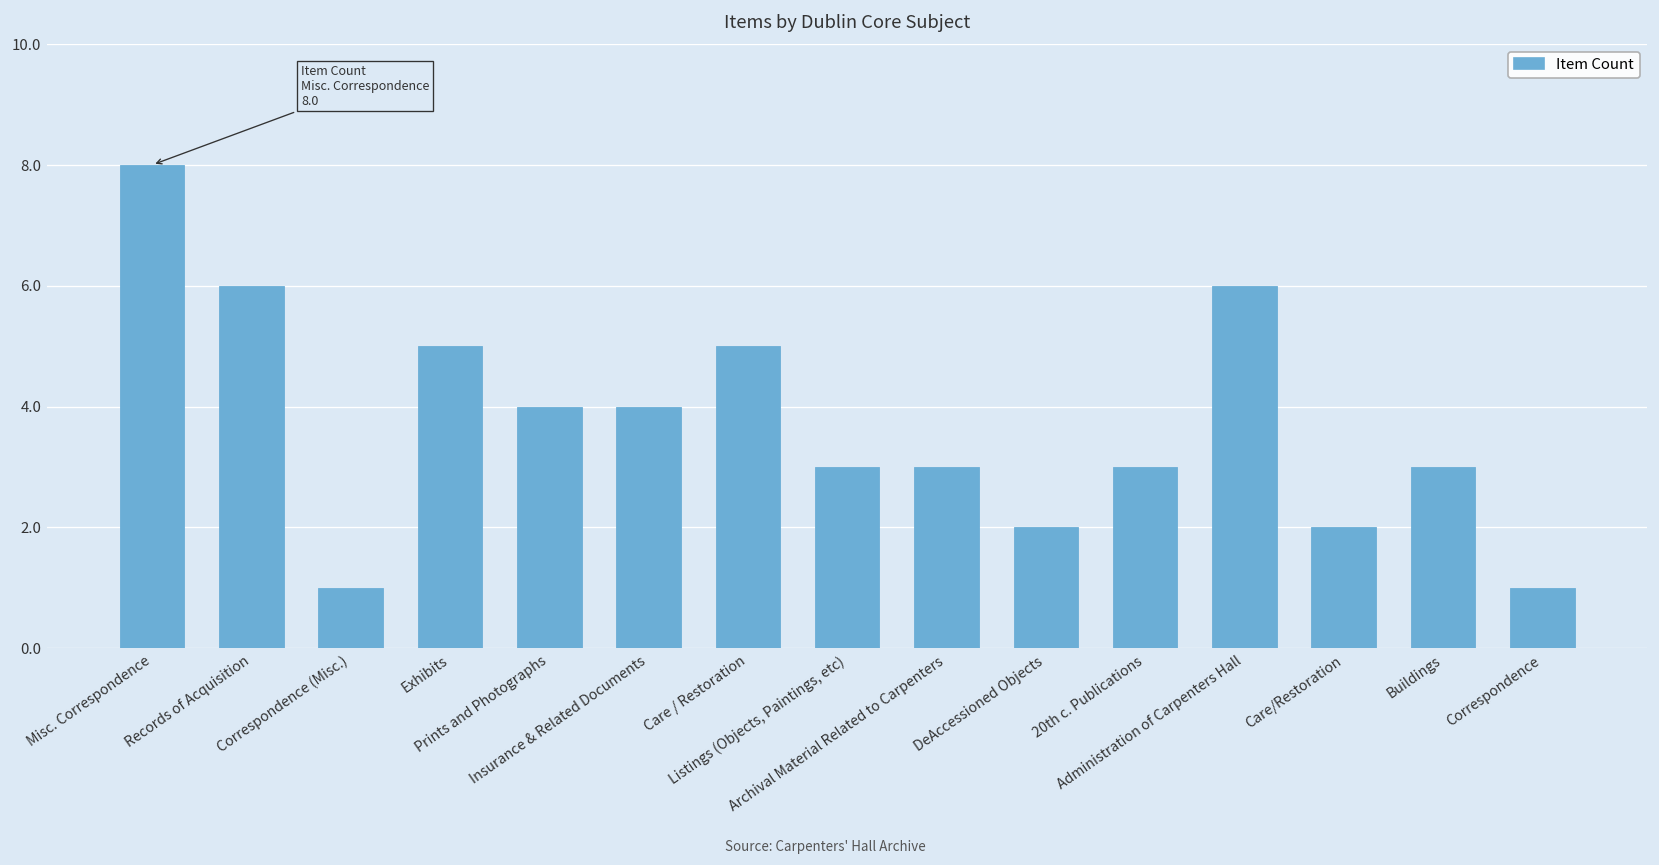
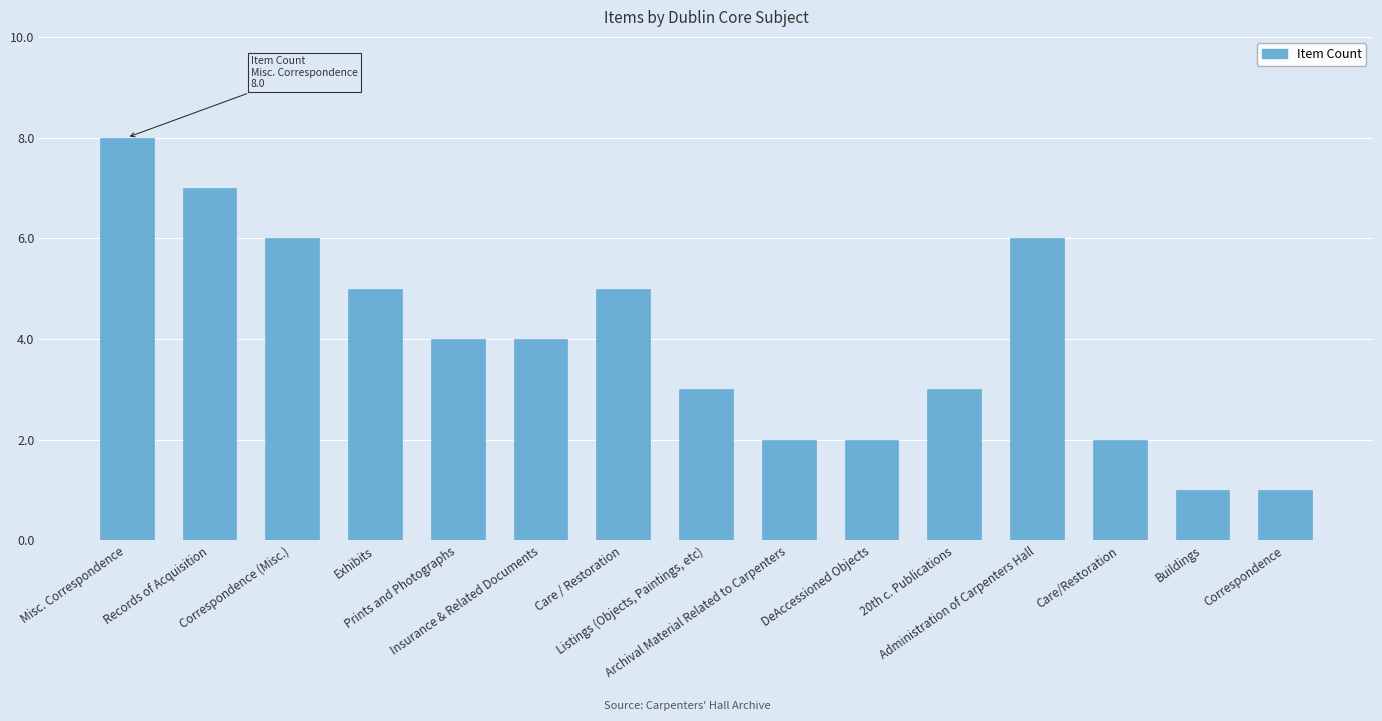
  {
-   "Records of Acquisition": 6,
-   "Correspondence (Misc.)": 1,
+   "Records of Acquisition": 7,
+   "Correspondence (Misc.)": 6,
    "Exhibits": 5,
    "Prints and Photographs": 4,
    "Insurance & Related Documents": 4,
    "Care / Restoration": 5,
    "Listings (Objects, Paintings, etc)": 3,
-   "Archival Material Related to Carpenters": 3,
+   "Archival Material Related to Carpenters": 2,
    "DeAccessioned Objects": 2,
    "20th c. Publications": 3,
    "Administration of Carpenters Hall": 6,
    "Care/Restoration": 2,
-   "Buildings": 3,
+   "Buildings": 1,
    "Correspondence": 1
  }
